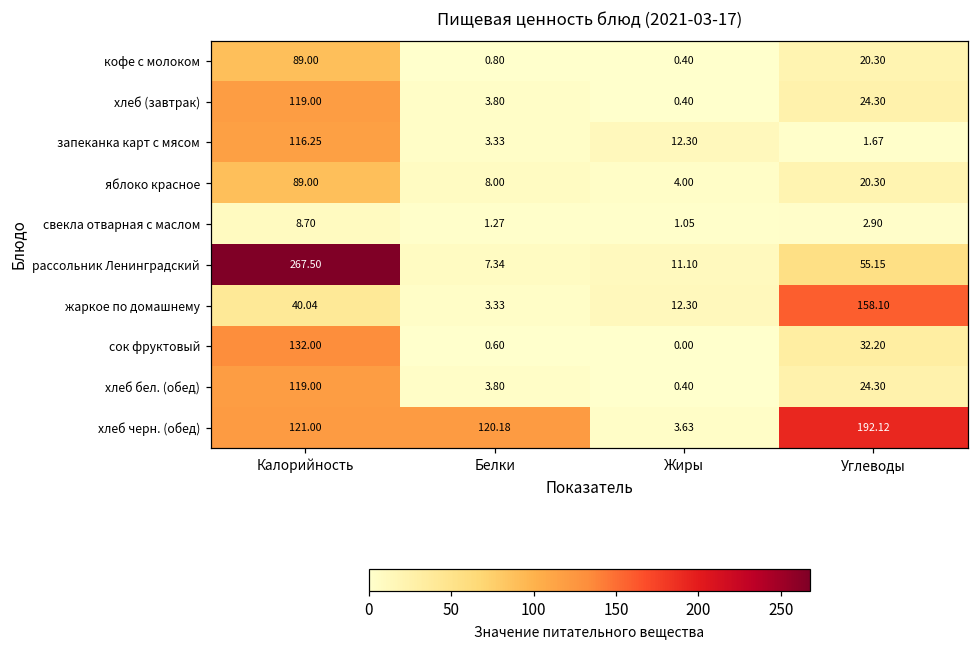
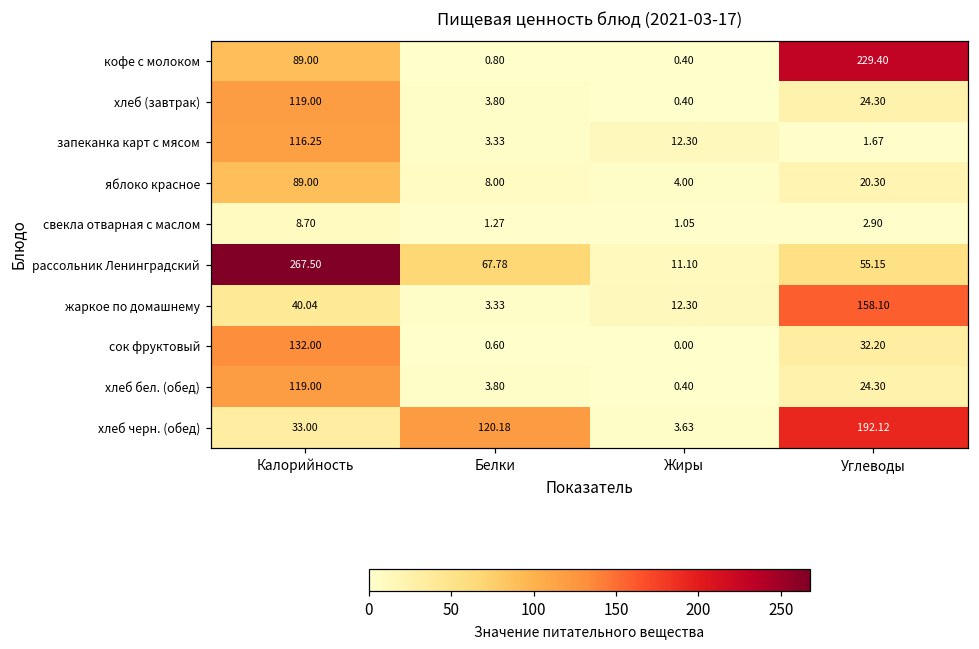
  {
    "кофе с молоком": {
      "Калорийность": 89.00,
      "Белки": 0.80,
      "Жиры": 0.40,
-     "Углеводы": 20.30
+     "Углеводы": 229.40
    },
    "хлеб (завтрак)": {
      "Калорийность": 119.00,
      "Белки": 3.80,
      "Жиры": 0.40,
      "Углеводы": 24.30
    },
    "запеканка карт с мясом": {
      "Калорийность": 116.25,
      "Белки": 3.33,
      "Жиры": 12.30,
      "Углеводы": 1.67
    },
    "яблоко красное": {
      "Калорийность": 89.00,
      "Белки": 8.00,
      "Жиры": 4.00,
      "Углеводы": 20.30
    },
    "свекла отварная с маслом": {
      "Калорийность": 8.70,
      "Белки": 1.27,
      "Жиры": 1.05,
      "Углеводы": 2.90
    },
    "рассольник Ленинградский": {
      "Калорийность": 267.50,
-     "Белки": 7.34,
+     "Белки": 67.78,
      "Жиры": 11.10,
      "Углеводы": 55.15
    },
    "жаркое по домашнему": {
      "Калорийность": 40.04,
      "Белки": 3.33,
      "Жиры": 12.30,
      "Углеводы": 158.10
    },
    "сок фруктовый": {
      "Калорийность": 132.00,
      "Белки": 0.60,
      "Жиры": 0.00,
      "Углеводы": 32.20
    },
    "хлеб бел. (обед)": {
      "Калорийность": 119.00,
      "Белки": 3.80,
      "Жиры": 0.40,
      "Углеводы": 24.30
    },
    "хлеб черн. (обед)": {
-     "Калорийность": 121.00,
+     "Калорийность": 33.00,
      "Белки": 120.18,
      "Жиры": 3.63,
      "Углеводы": 192.12
    }
  }
